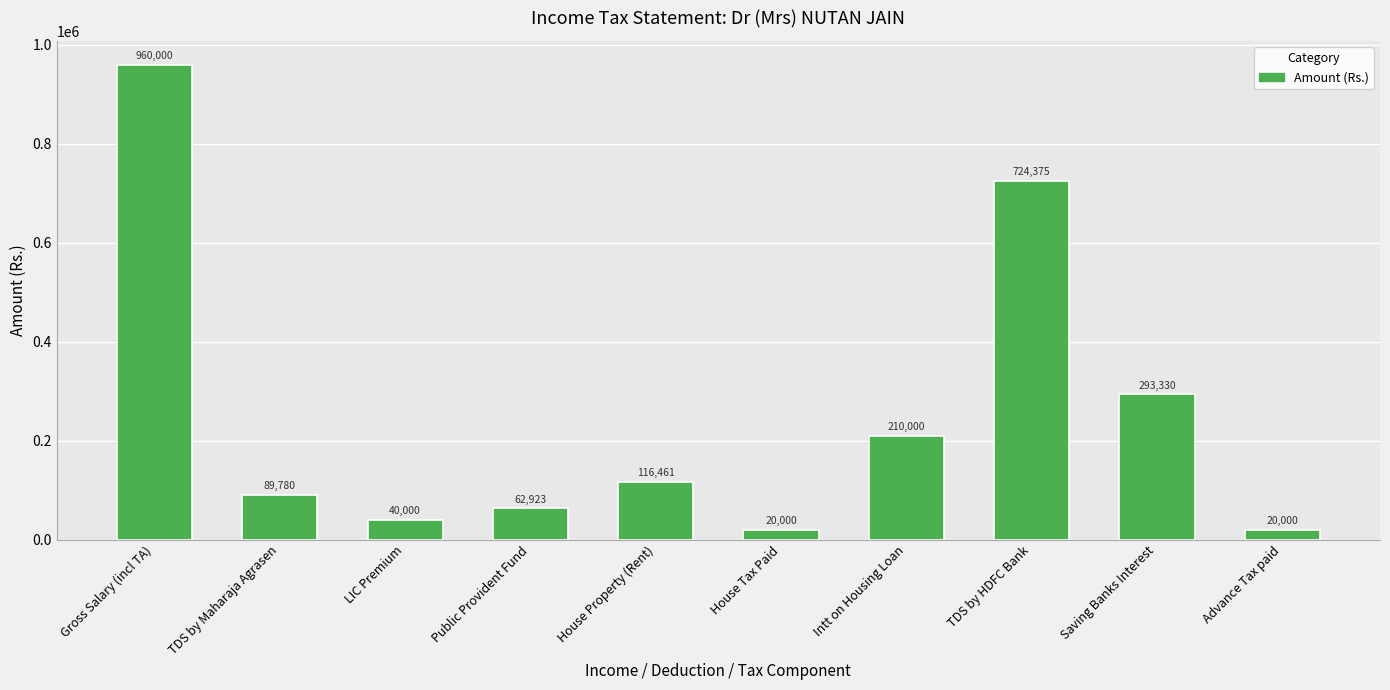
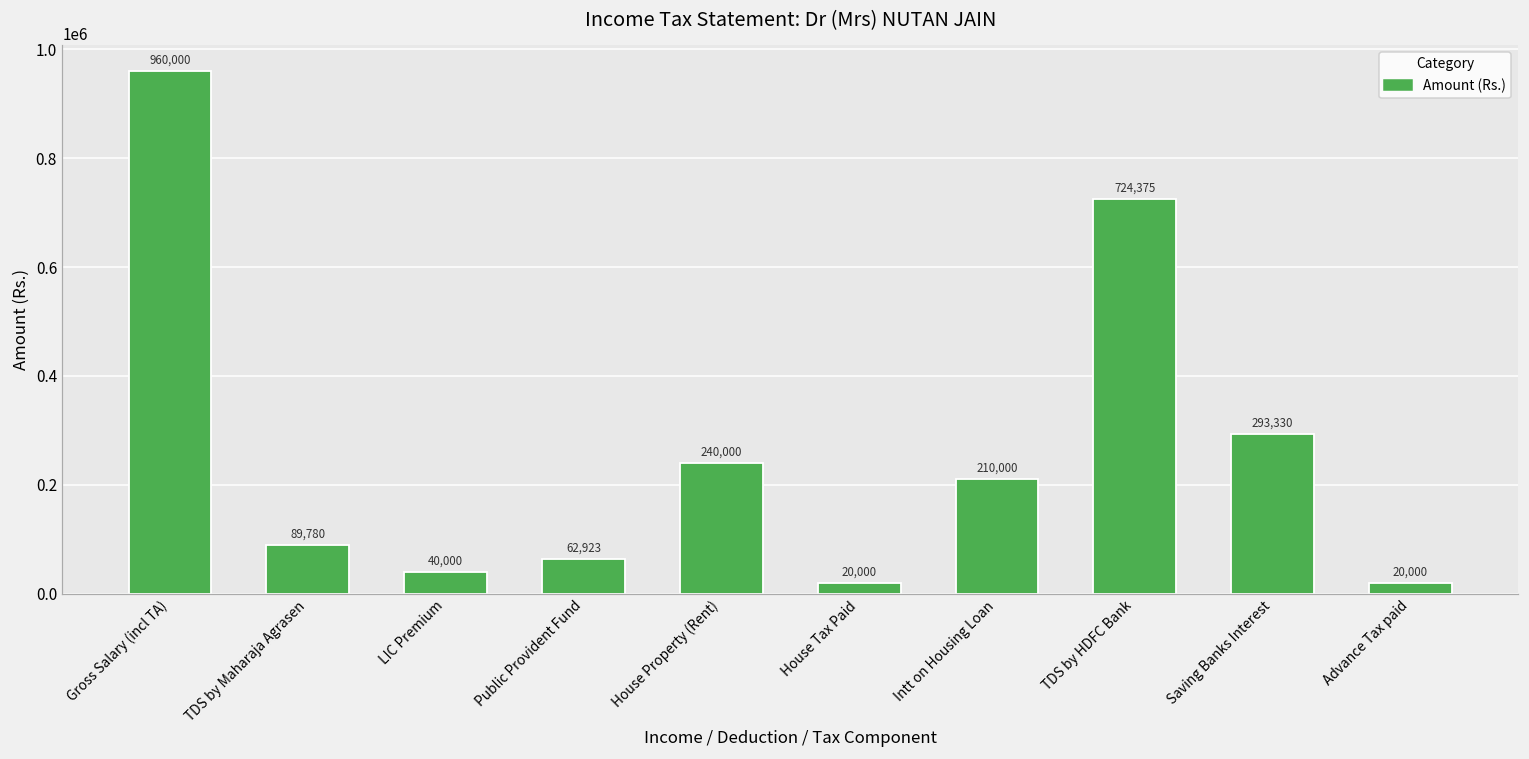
  {
    "Gross Salary (incl TA)": "960,000",
    "TDS by Maharaja Agrasen": "89,780",
    "LIC Premium": "40,000",
    "Public Provident Fund": "62,923",
-   "House Property (Rent)": "116,461",
+   "House Property (Rent)": "240,000",
    "House Tax Paid": "20,000",
    "Intt on Housing Loan": "210,000",
    "TDS by HDFC Bank": "724,375",
    "Saving Banks Interest": "293,330",
    "Advance Tax paid": "20,000"
  }
